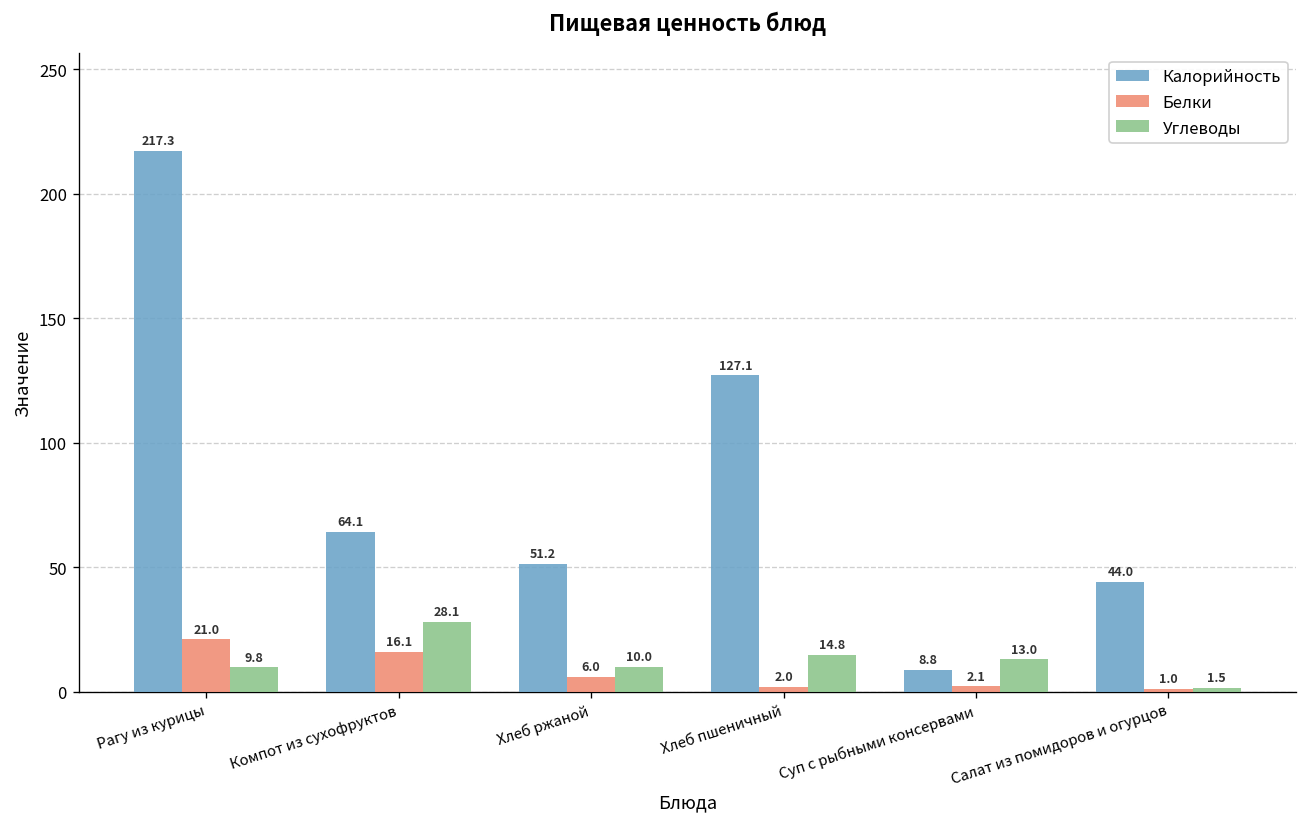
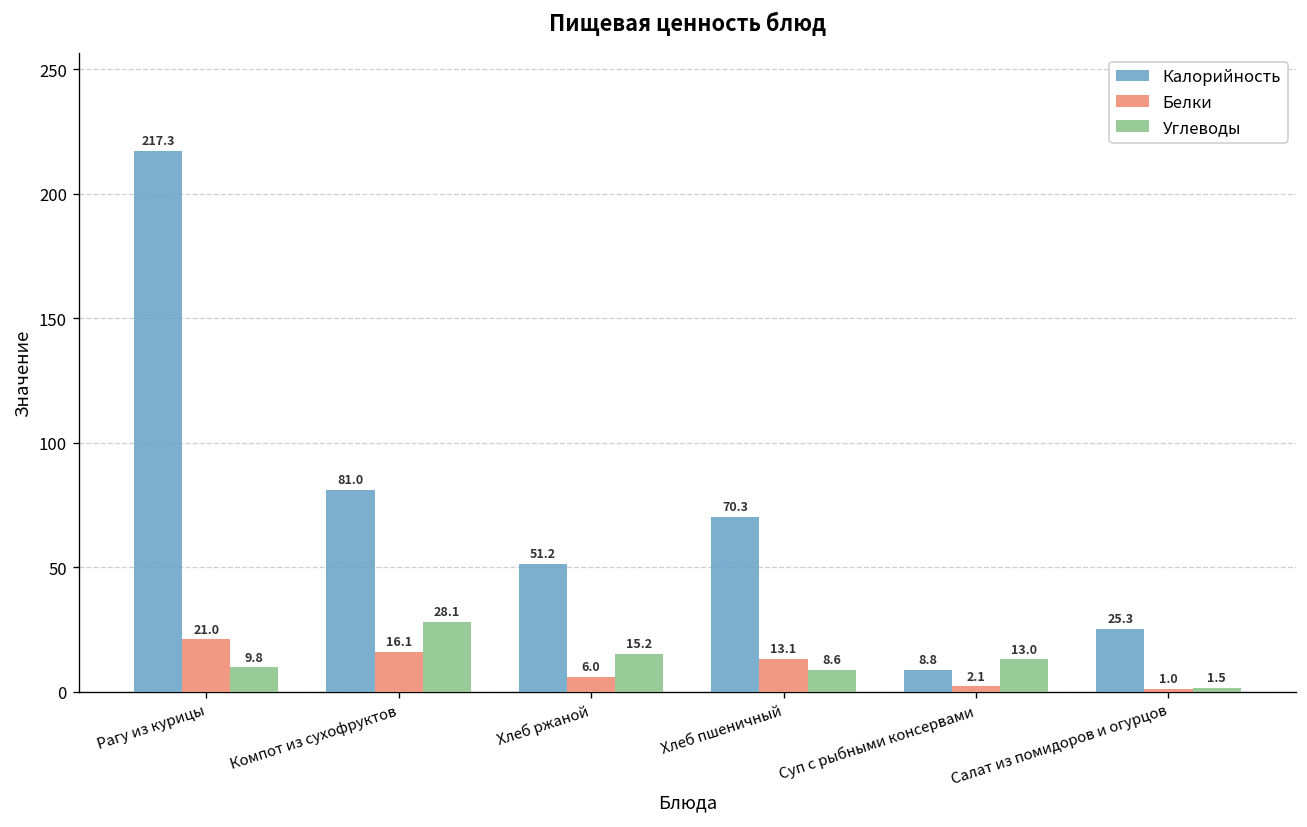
  {
    "Калорийность": {
      "Рагу из курицы": 217.3,
-     "Компот из сухофруктов": 64.1,
+     "Компот из сухофруктов": 81.0,
      "Хлеб ржаной": 51.2,
-     "Хлеб пшеничный": 127.1,
+     "Хлеб пшеничный": 70.3,
      "Суп с рыбными консервами": 8.8,
-     "Салат из помидоров и огурцов": 44.0
+     "Салат из помидоров и огурцов": 25.3
    },
    "Белки": {
      "Рагу из курицы": 21.0,
      "Компот из сухофруктов": 16.1,
      "Хлеб ржаной": 6.0,
-     "Хлеб пшеничный": 2.0,
+     "Хлеб пшеничный": 13.1,
      "Суп с рыбными консервами": 2.1,
      "Салат из помидоров и огурцов": 1.0
    },
    "Углеводы": {
      "Рагу из курицы": 9.8,
      "Компот из сухофруктов": 28.1,
-     "Хлеб ржаной": 10.0,
-     "Хлеб пшеничный": 14.8,
+     "Хлеб ржаной": 15.2,
+     "Хлеб пшеничный": 8.6,
      "Суп с рыбными консервами": 13.0,
      "Салат из помидоров и огурцов": 1.5
    }
  }
